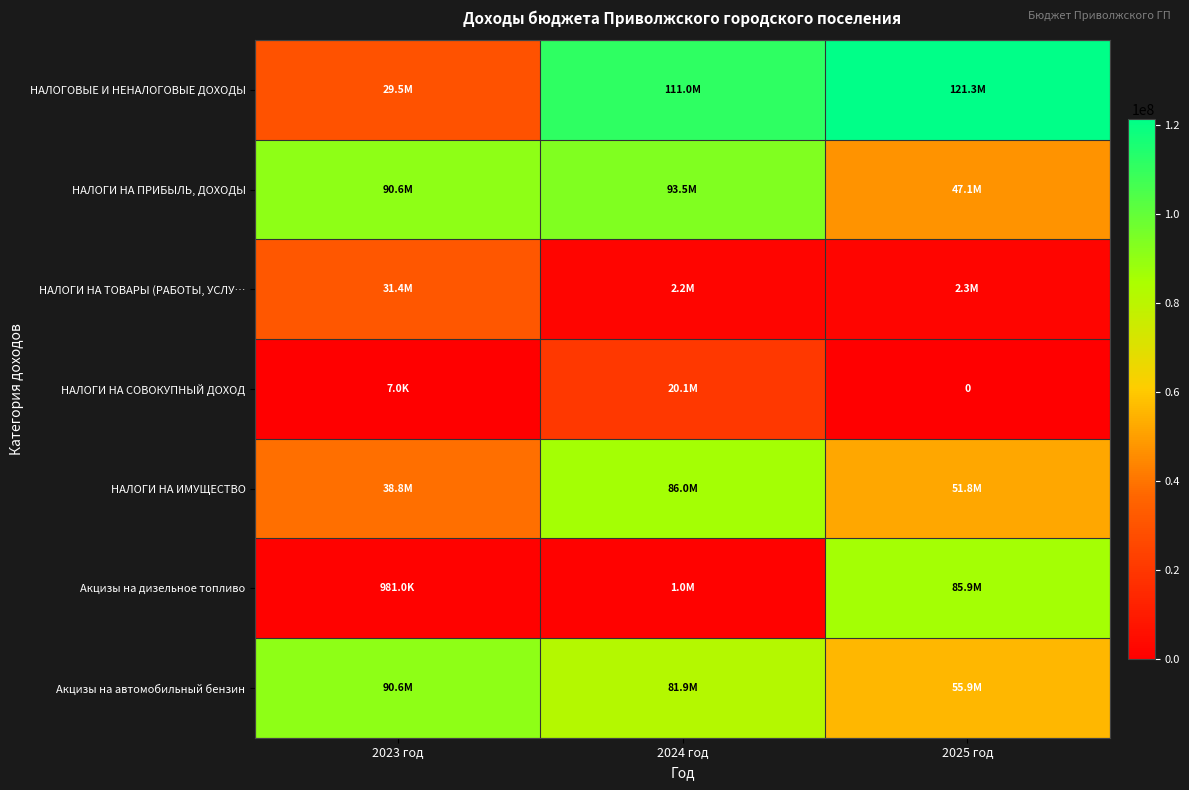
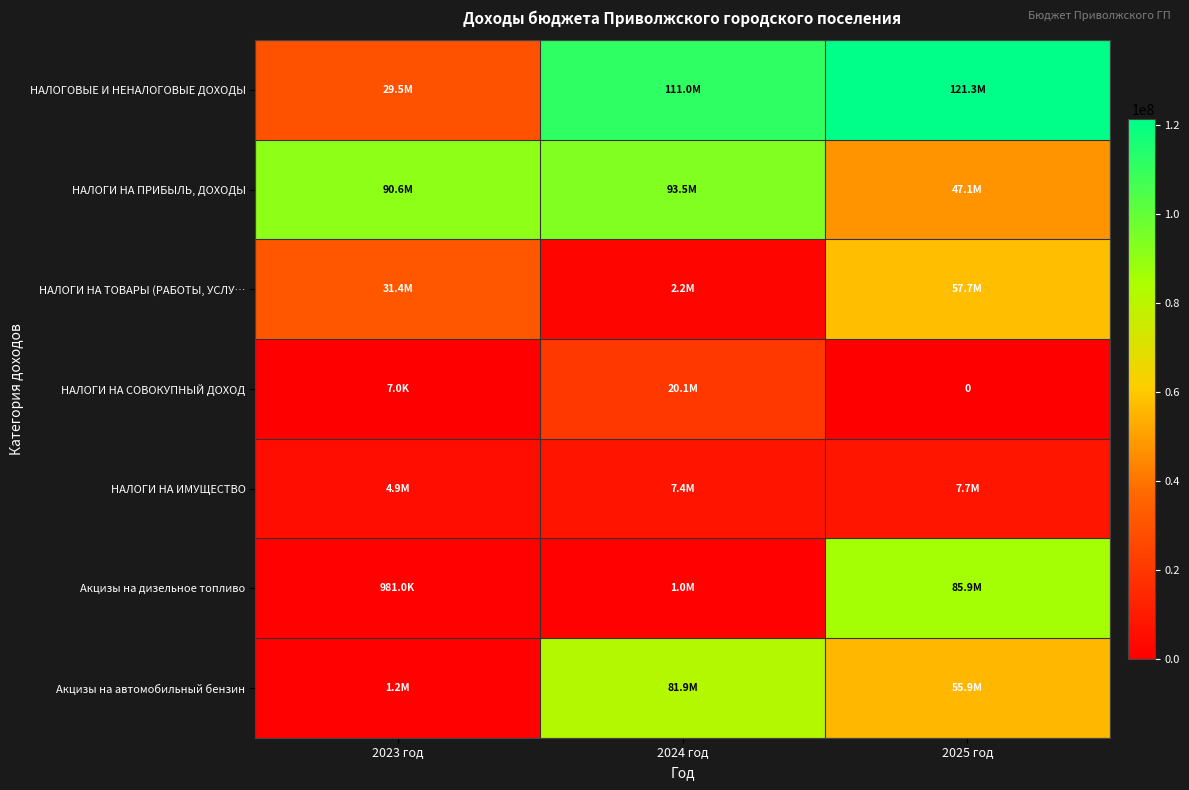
  {
    "НАЛОГОВЫЕ И НЕНАЛОГОВЫЕ ДОХОДЫ": {
      "2023 год": "29.5M",
      "2024 год": "111.0M",
      "2025 год": "121.3M"
    },
    "НАЛОГИ НА ПРИБЫЛЬ, ДОХОДЫ": {
      "2023 год": "90.6M",
      "2024 год": "93.5M",
      "2025 год": "47.1M"
    },
    "НАЛОГИ НА ТОВАРЫ (РАБОТЫ, УСЛУ…": {
      "2023 год": "31.4M",
      "2024 год": "2.2M",
-     "2025 год": "2.3M"
+     "2025 год": "57.7M"
    },
    "НАЛОГИ НА СОВОКУПНЫЙ ДОХОД": {
      "2023 год": "7.0K",
      "2024 год": "20.1M",
      "2025 год": "0"
    },
    "НАЛОГИ НА ИМУЩЕСТВО": {
-     "2023 год": "38.8M",
-     "2024 год": "86.0M",
-     "2025 год": "51.8M"
+     "2023 год": "4.9M",
+     "2024 год": "7.4M",
+     "2025 год": "7.7M"
    },
    "Акцизы на дизельное топливо": {
      "2023 год": "981.0K",
      "2024 год": "1.0M",
      "2025 год": "85.9M"
    },
    "Акцизы на автомобильный бензин": {
-     "2023 год": "90.6M",
+     "2023 год": "1.2M",
      "2024 год": "81.9M",
      "2025 год": "55.9M"
    }
  }
